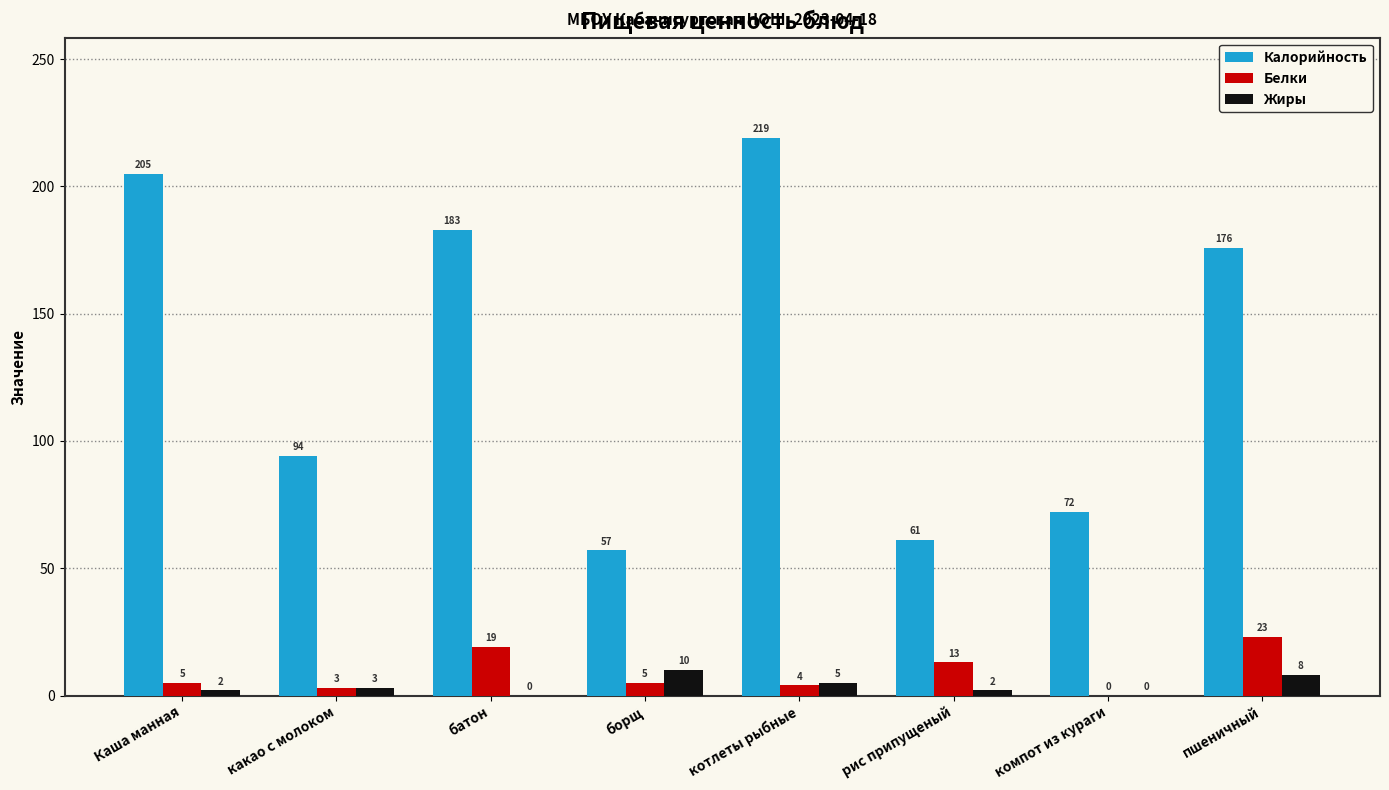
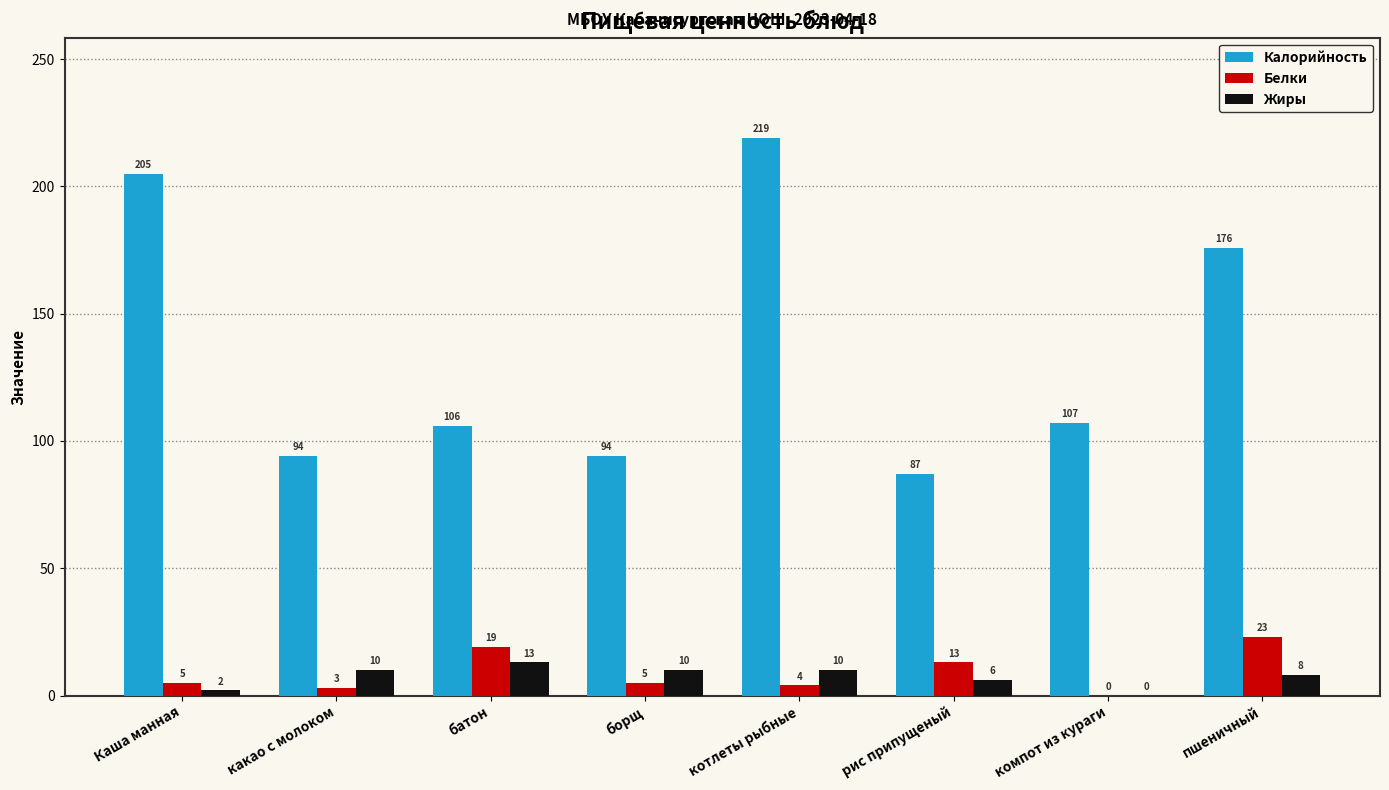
  {
    "Калорийность": {
      "Каша манная": 205,
      "какао с молоком": 94,
-     "батон": 183,
-     "борщ": 57,
+     "батон": 106,
+     "борщ": 94,
      "котлеты рыбные": 219,
-     "рис припущеный": 61,
-     "компот из кураги": 72,
+     "рис припущеный": 87,
+     "компот из кураги": 107,
      "пшеничный": 176
    },
    "Белки": {
      "Каша манная": 5,
      "какао с молоком": 3,
      "батон": 19,
      "борщ": 5,
      "котлеты рыбные": 4,
      "рис припущеный": 13,
      "компот из кураги": 0,
      "пшеничный": 23
    },
    "Жиры": {
      "Каша манная": 2,
-     "какао с молоком": 3,
-     "батон": 0,
+     "какао с молоком": 10,
+     "батон": 13,
      "борщ": 10,
-     "котлеты рыбные": 5,
-     "рис припущеный": 2,
+     "котлеты рыбные": 10,
+     "рис припущеный": 6,
      "компот из кураги": 0,
      "пшеничный": 8
    }
  }
